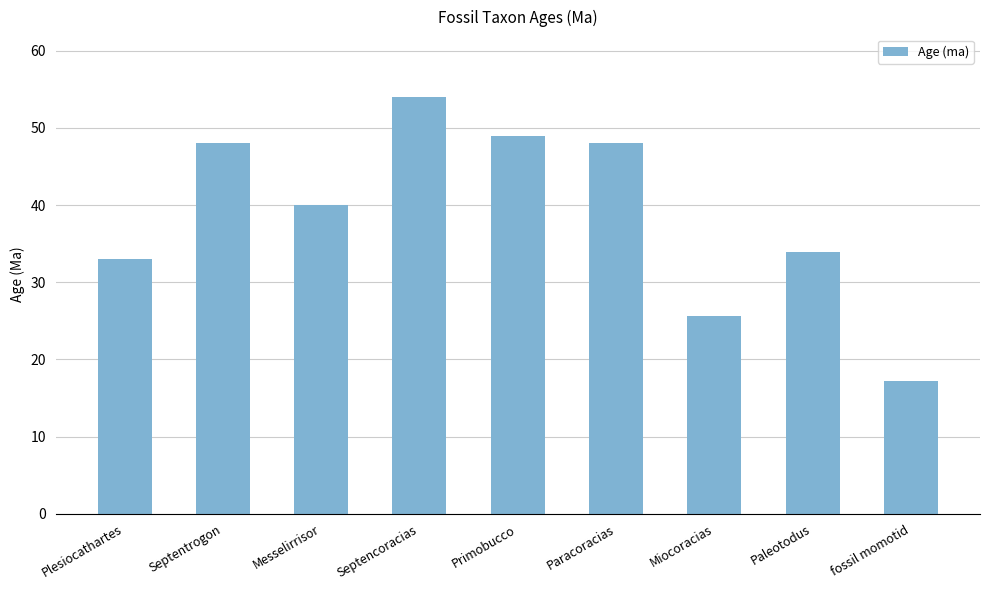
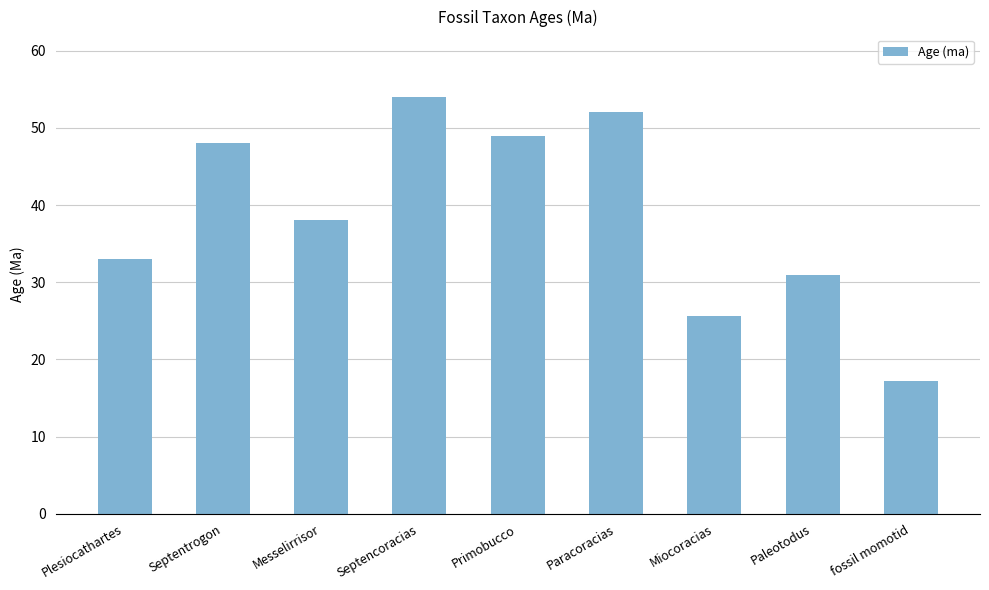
  {
    "Plesiocathartes": 33,
    "Septentrogon": 48,
-   "Messelirrisor": 40,
+   "Messelirrisor": 38,
    "Septencoracias": 54,
    "Primobucco": 49,
-   "Paracoracias": 48,
+   "Paracoracias": 52,
    "Miocoracias": 26,
-   "Paleotodus": 34,
+   "Paleotodus": 31,
    "fossil momotid": 17
  }
